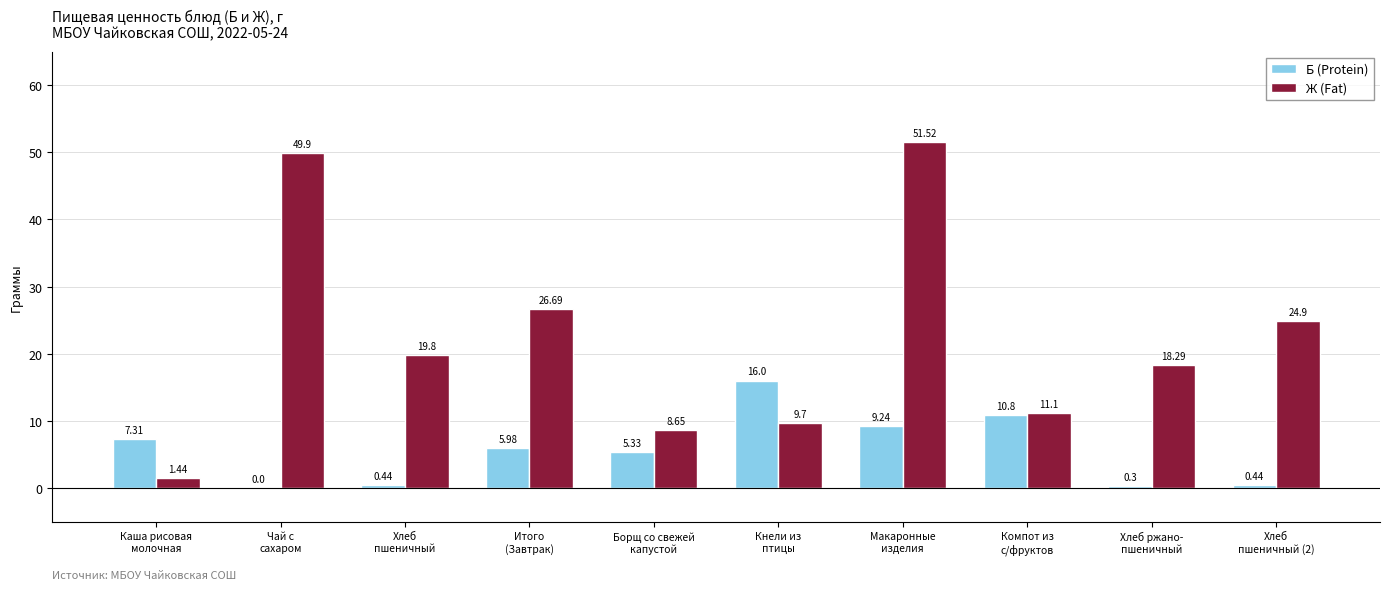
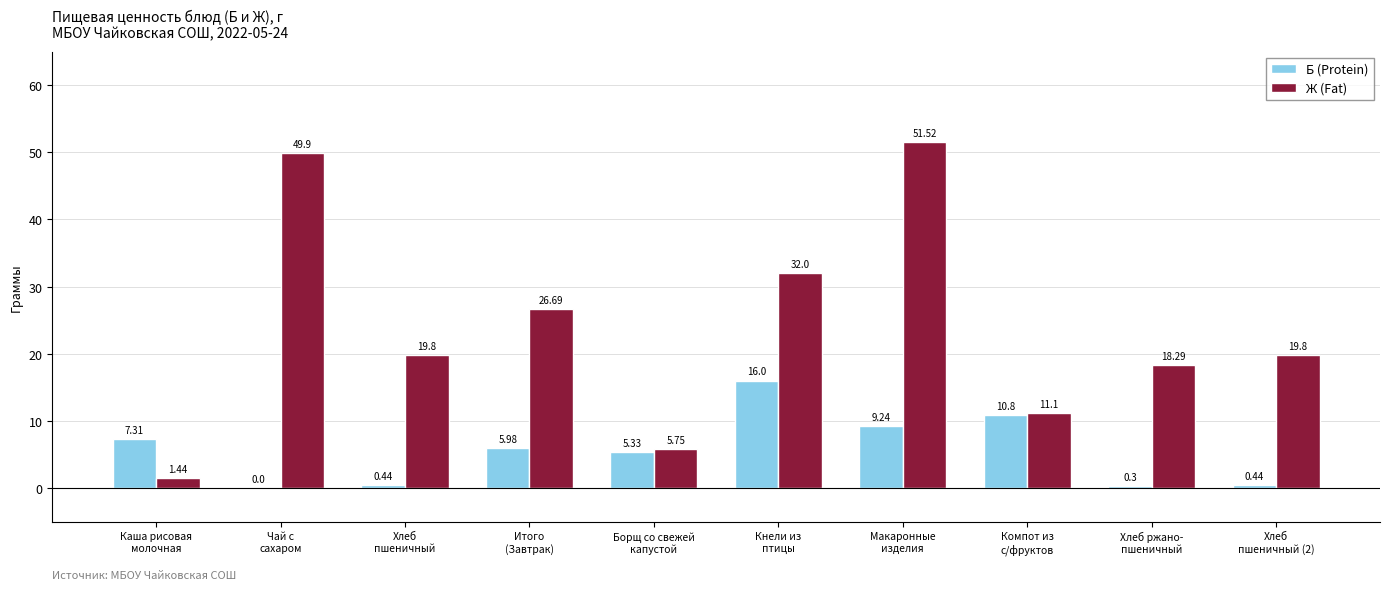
  {
    "Б (Protein)": {
      "Каша рисовая молочная": 7.31,
      "Чай с сахаром": 0.0,
      "Хлеб пшеничный": 0.44,
      "Итого (Завтрак)": 5.98,
      "Борщ со свежей капустой": 5.33,
      "Кнели из птицы": 16.0,
      "Макаронные изделия": 9.24,
      "Компот из с/фруктов": 10.8,
      "Хлеб ржано- пшеничный": 0.3,
      "Хлеб пшеничный (2)": 0.44
    },
    "Ж (Fat)": {
      "Каша рисовая молочная": 1.44,
      "Чай с сахаром": 49.9,
      "Хлеб пшеничный": 19.8,
      "Итого (Завтрак)": 26.69,
-     "Борщ со свежей капустой": 8.65,
-     "Кнели из птицы": 9.7,
+     "Борщ со свежей капустой": 5.75,
+     "Кнели из птицы": 32.0,
      "Макаронные изделия": 51.52,
      "Компот из с/фруктов": 11.1,
      "Хлеб ржано- пшеничный": 18.29,
-     "Хлеб пшеничный (2)": 24.9
+     "Хлеб пшеничный (2)": 19.8
    }
  }
